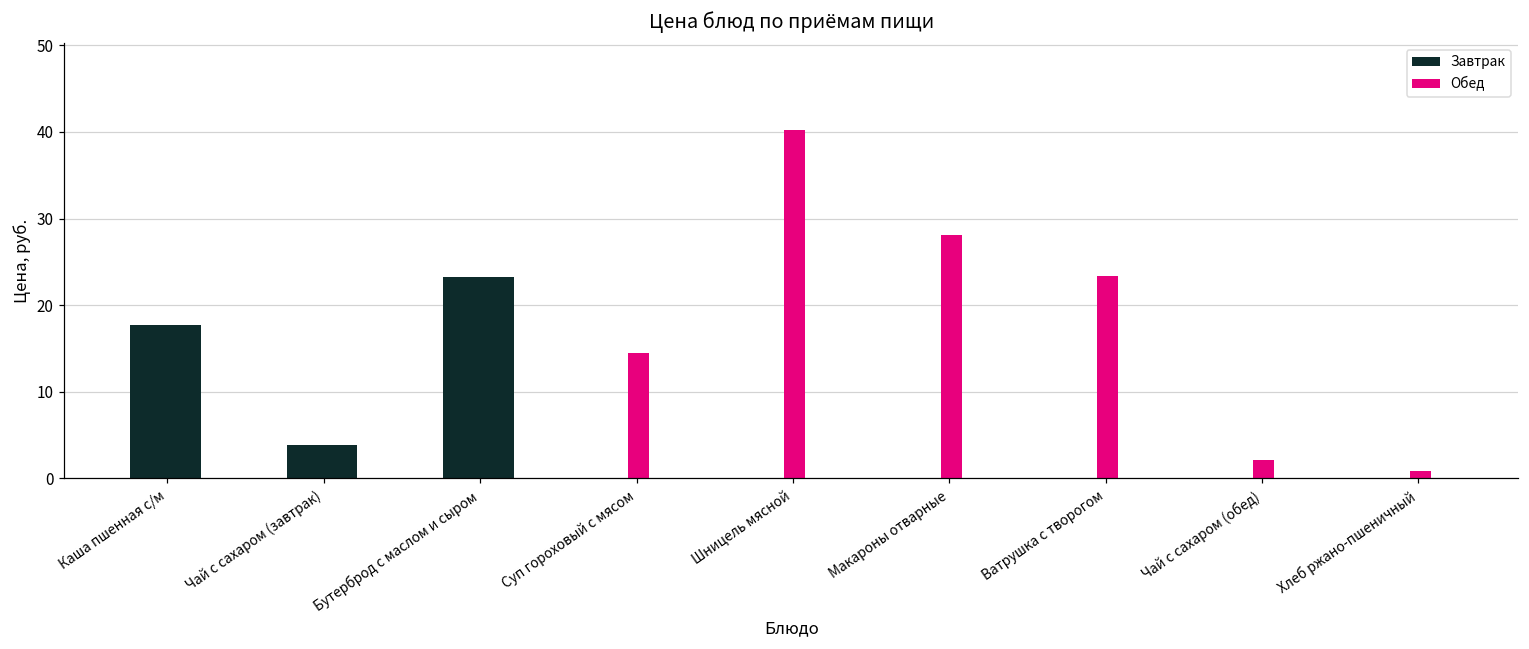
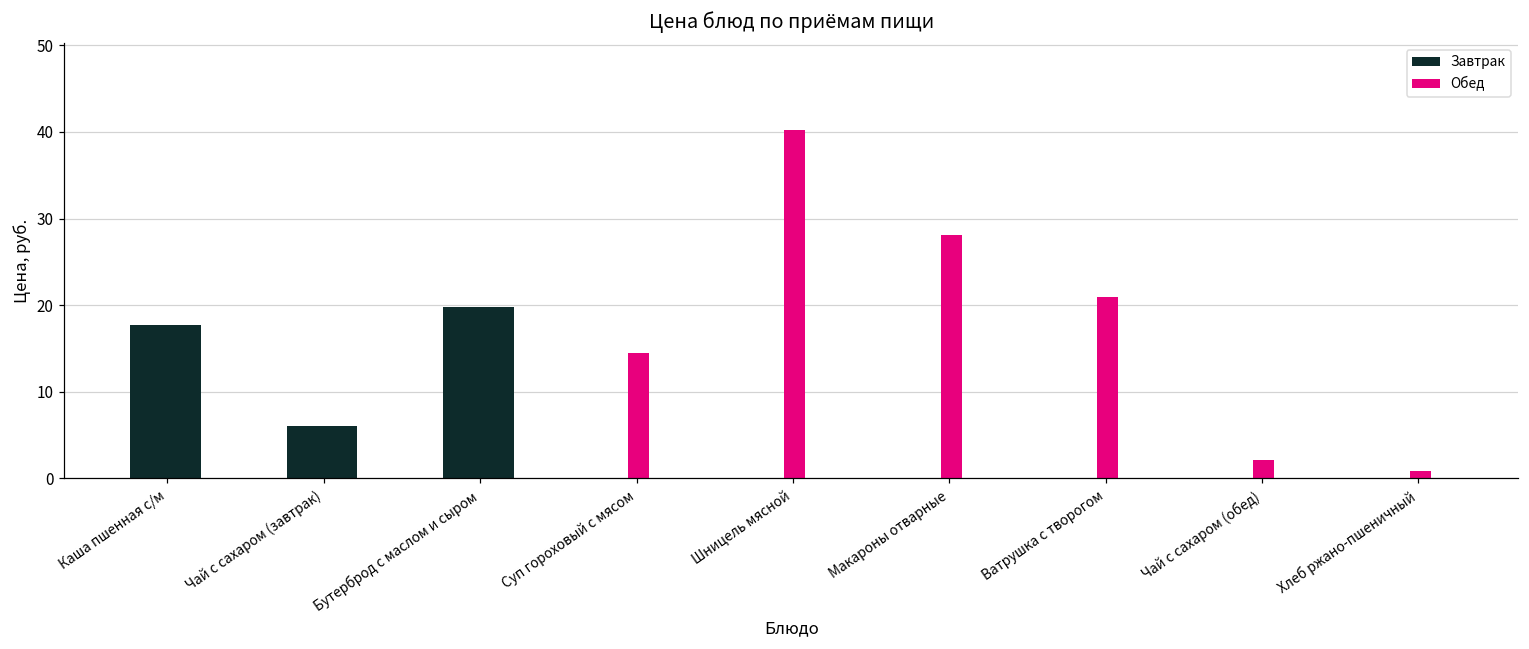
  {
    "Завтрак": {
      "Каша пшенная с/м": 18,
-     "Чай с сахаром (завтрак)": 4,
-     "Бутерброд с маслом и сыром": 23,
+     "Чай с сахаром (завтрак)": 6,
+     "Бутерброд с маслом и сыром": 20,
      "Суп гороховый с мясом": 0,
      "Шницель мясной": 0,
      "Макароны отварные": 0,
      "Ватрушка с творогом": 0,
      "Чай с сахаром (обед)": 0,
      "Хлеб ржано-пшеничный": 0
    },
    "Обед": {
      "Каша пшенная с/м": 0,
      "Чай с сахаром (завтрак)": 0,
      "Бутерброд с маслом и сыром": 0,
      "Суп гороховый с мясом": 14,
      "Шницель мясной": 40,
      "Макароны отварные": 28,
-     "Ватрушка с творогом": 23,
+     "Ватрушка с творогом": 21,
      "Чай с сахаром (обед)": 2,
      "Хлеб ржано-пшеничный": 1
    }
  }
